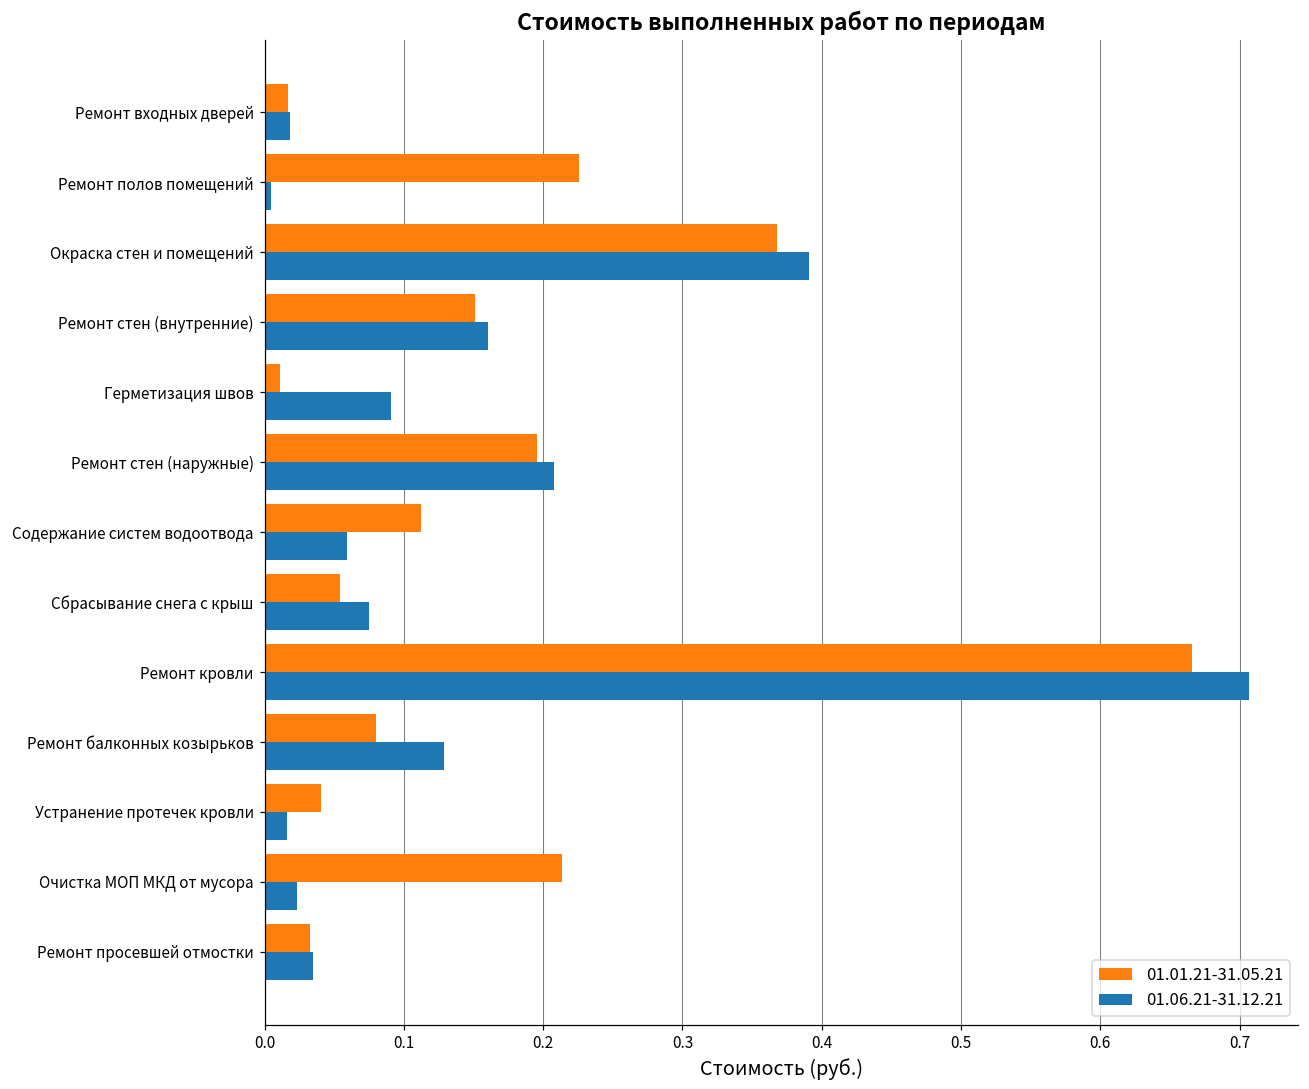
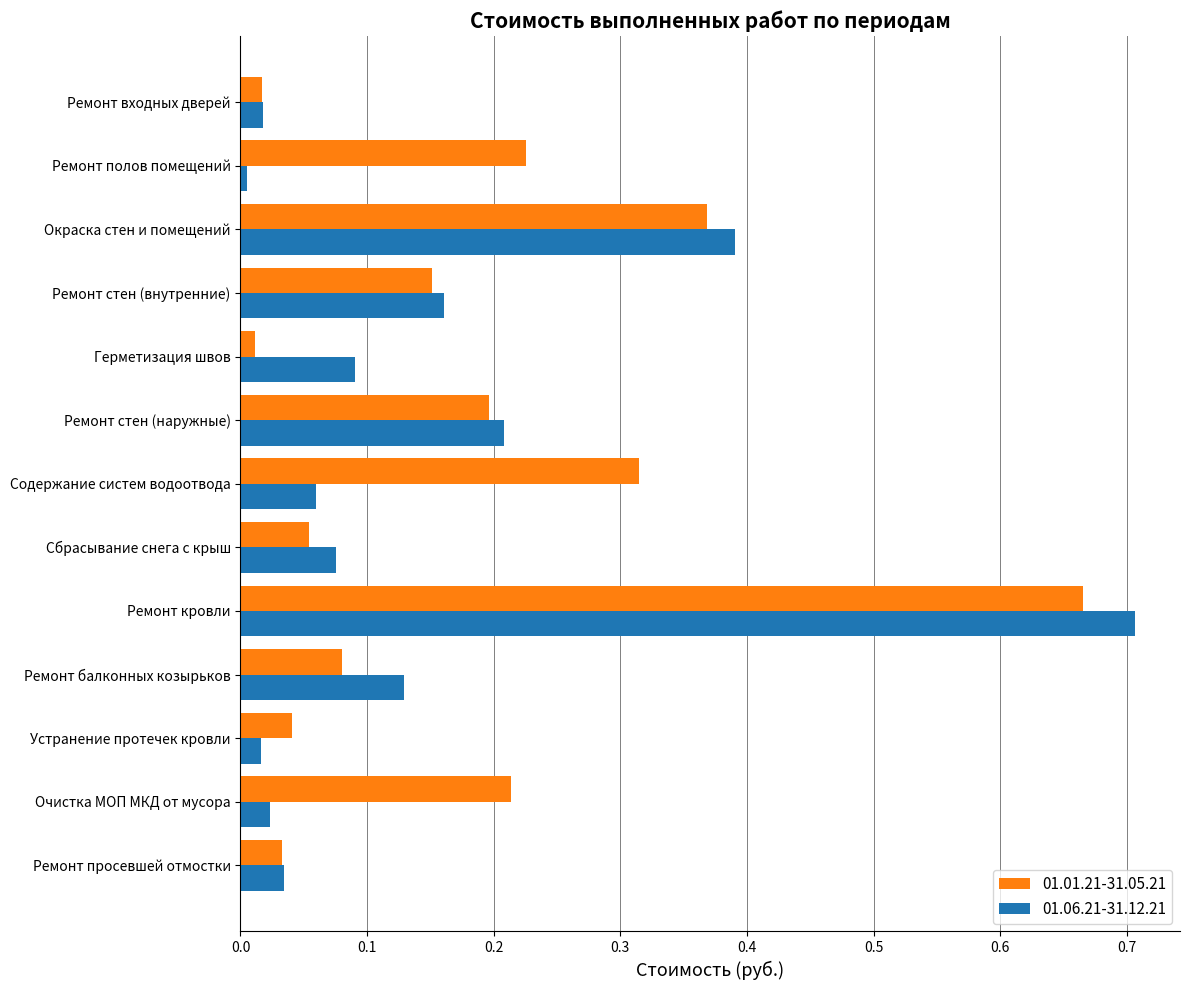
  {
    "01.01.21-31.05.21": {
      "Ремонт входных дверей": 0.017,
      "Ремонт полов помещений": 0.225,
      "Окраска стен и помещений": 0.368,
      "Ремонт стен (внутренние)": 0.151,
      "Герметизация швов": 0.011,
      "Ремонт стен (наружные)": 0.196,
-     "Содержание систем водоотвода": 0.112,
+     "Содержание систем водоотвода": 0.315,
      "Сбрасывание снега с крыш": 0.054,
      "Ремонт кровли": 0.666,
      "Ремонт балконных козырьков": 0.080,
      "Устранение протечек кровли": 0.041,
      "Очистка МОП МКД от мусора": 0.213,
      "Ремонт просевшей отмостки": 0.032
    },
    "01.06.21-31.12.21": {
      "Ремонт входных дверей": 0.018,
      "Ремонт полов помещений": 0.005,
      "Окраска стен и помещений": 0.391,
      "Ремонт стен (внутренние)": 0.160,
      "Герметизация швов": 0.091,
      "Ремонт стен (наружные)": 0.208,
      "Содержание систем водоотвода": 0.059,
      "Сбрасывание снега с крыш": 0.075,
      "Ремонт кровли": 0.707,
      "Ремонт балконных козырьков": 0.129,
      "Устранение протечек кровли": 0.016,
      "Очистка МОП МКД от мусора": 0.023,
      "Ремонт просевшей отмостки": 0.034
    }
  }
